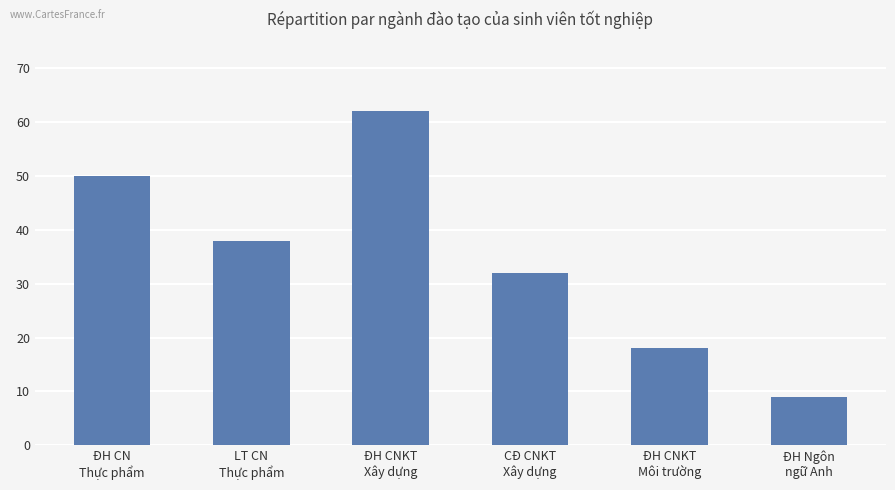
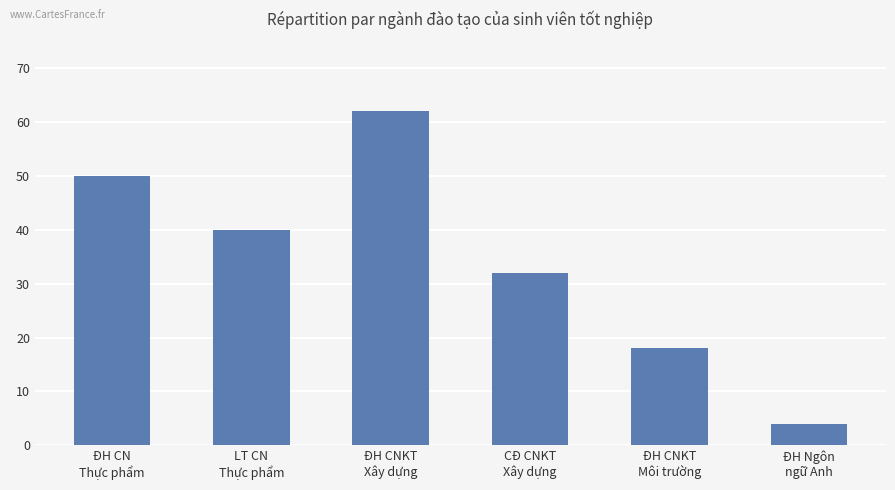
  {
    "ĐH CN Thực phẩm": 50,
-   "LT CN Thực phẩm": 38,
+   "LT CN Thực phẩm": 40,
    "ĐH CNKT Xây dựng": 62,
    "CĐ CNKT Xây dựng": 32,
    "ĐH CNKT Môi trường": 18,
-   "ĐH Ngôn ngữ Anh": 9
+   "ĐH Ngôn ngữ Anh": 4
  }
